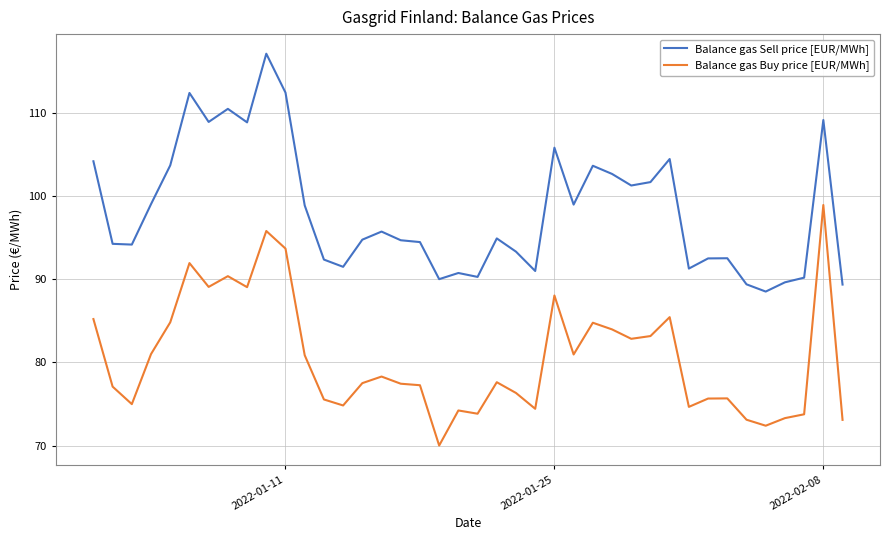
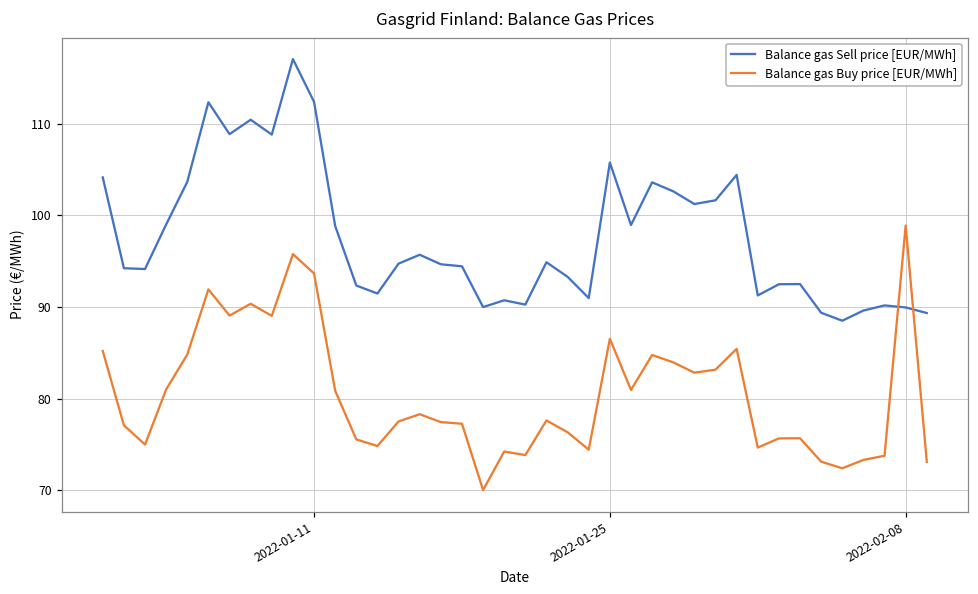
  {
    "Balance gas Sell price [EUR/MWh]": {
      "2022-01-11": 112,
      "2022-01-25": 106,
-     "2022-02-08": 109
+     "2022-02-08": 90
    },
    "Balance gas Buy price [EUR/MWh]": {
      "2022-01-11": 94,
-     "2022-01-25": 88,
+     "2022-01-25": 87,
      "2022-02-08": 99
    }
  }
